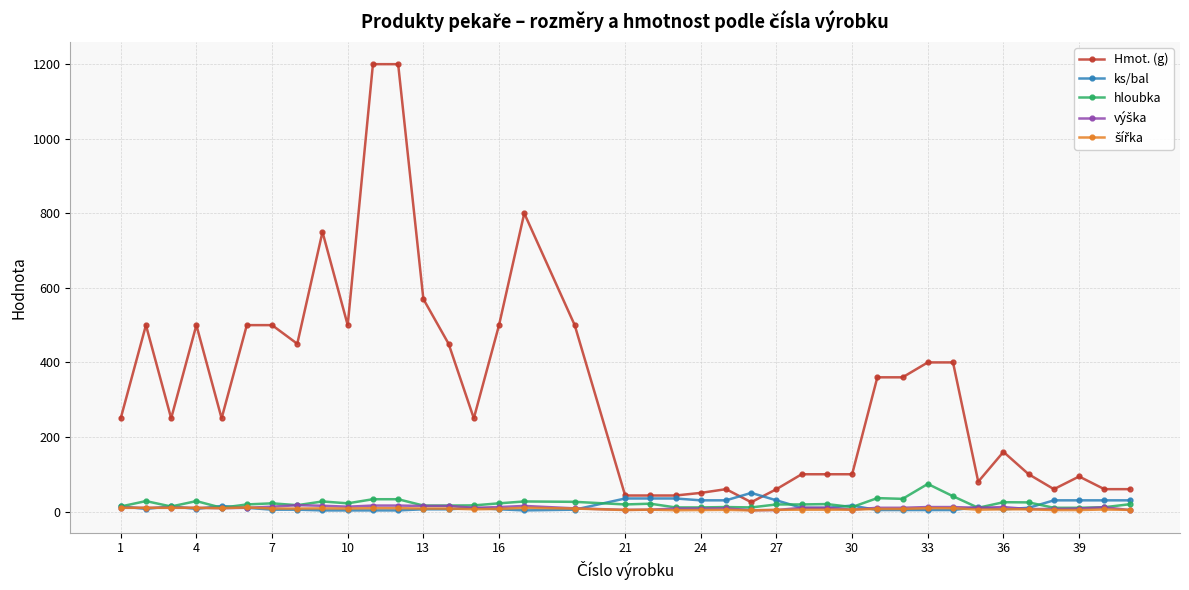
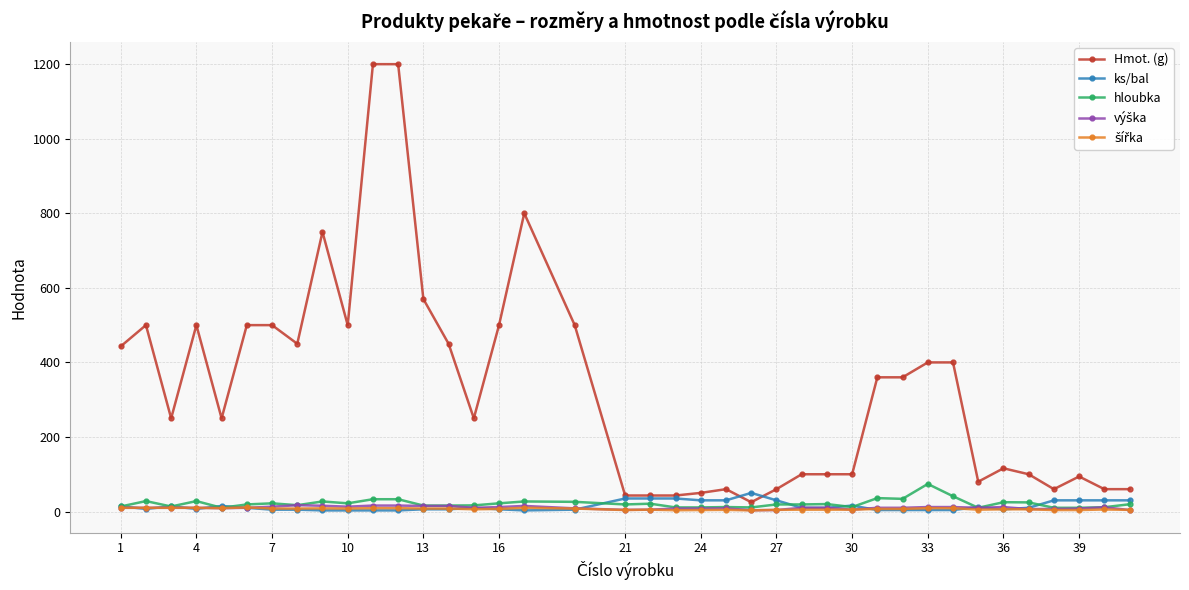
  {
    "Hmot. (g)": {
-     "1": 250,
+     "1": 440,
      "4": 500,
      "7": 500,
      "10": 500,
      "13": 570,
      "16": 500,
      "21": 40,
      "24": 50,
      "27": 60,
      "30": 100,
      "33": 400,
-     "36": 160,
+     "36": 120,
      "39": 90
    },
    "ks/bal": {
      "21": 40,
      "24": 30,
      "27": 30,
      "39": 30
    },
    "hloubka": {
      "4": 30,
      "7": 20,
      "10": 20,
      "16": 20,
      "21": 20,
      "27": 20,
      "33": 70,
      "36": 30
    }
  }
